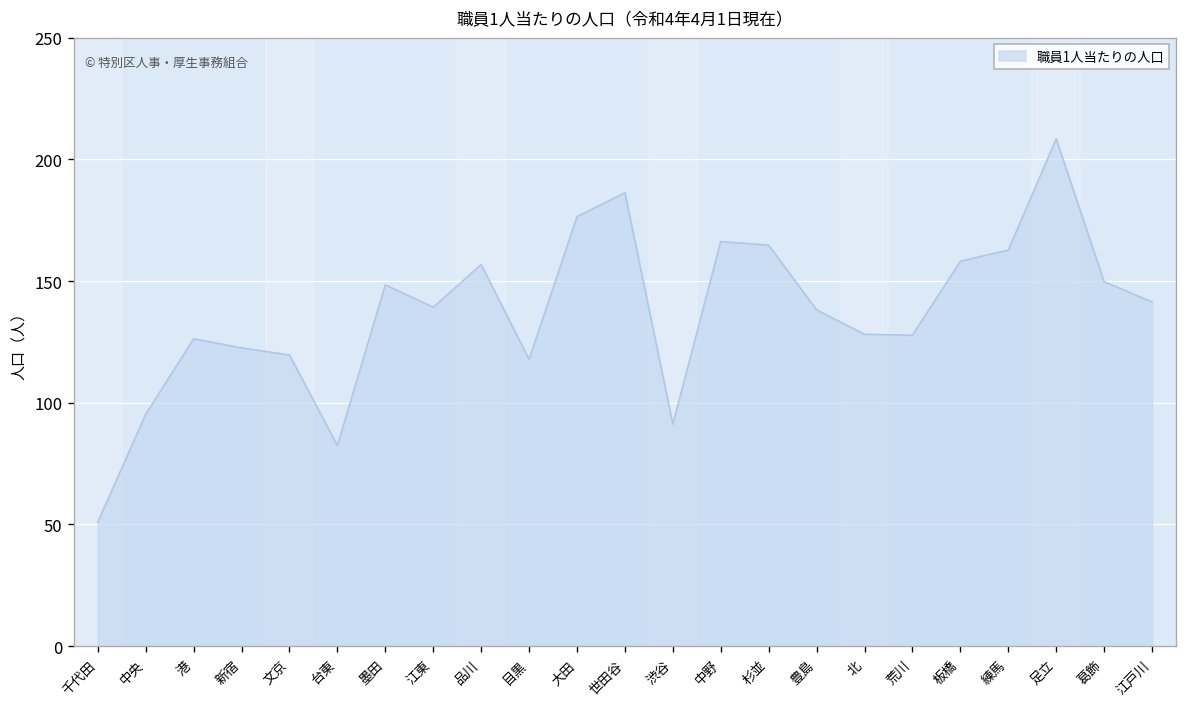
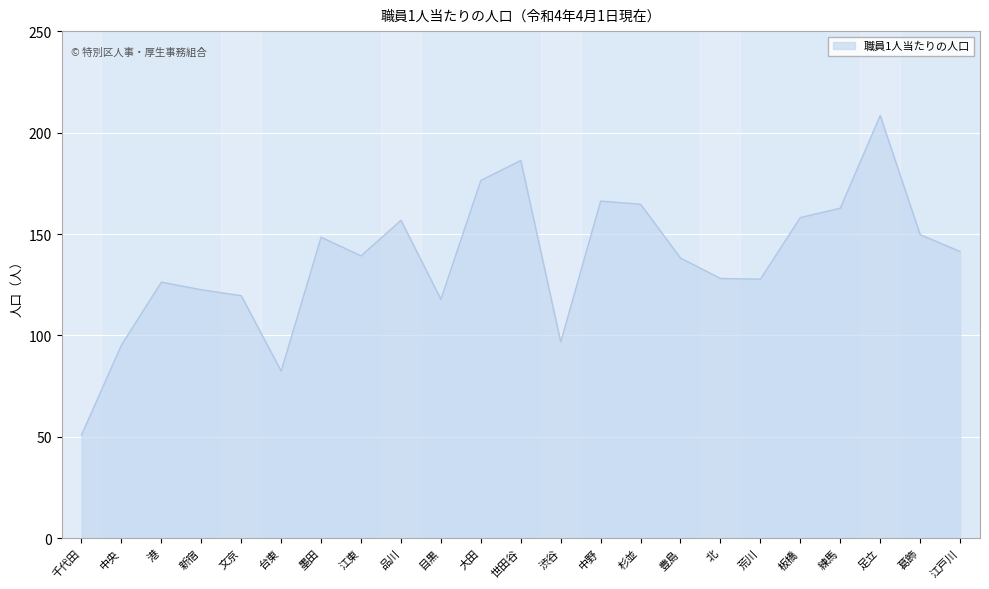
  {
    "千代田": 51,
    "中央": 95,
    "港": 126,
    "新宿": 123,
    "文京": 120,
    "台東": 82,
    "墨田": 148,
    "江東": 139,
    "品川": 157,
    "目黒": 118,
    "大田": 176,
    "世田谷": 186,
-   "渋谷": 91,
+   "渋谷": 97,
    "中野": 166,
    "杉並": 165,
    "豊島": 138,
    "北": 128,
    "荒川": 128,
    "板橋": 158,
    "練馬": 163,
    "足立": 208,
    "葛飾": 150,
    "江戸川": 141
  }
